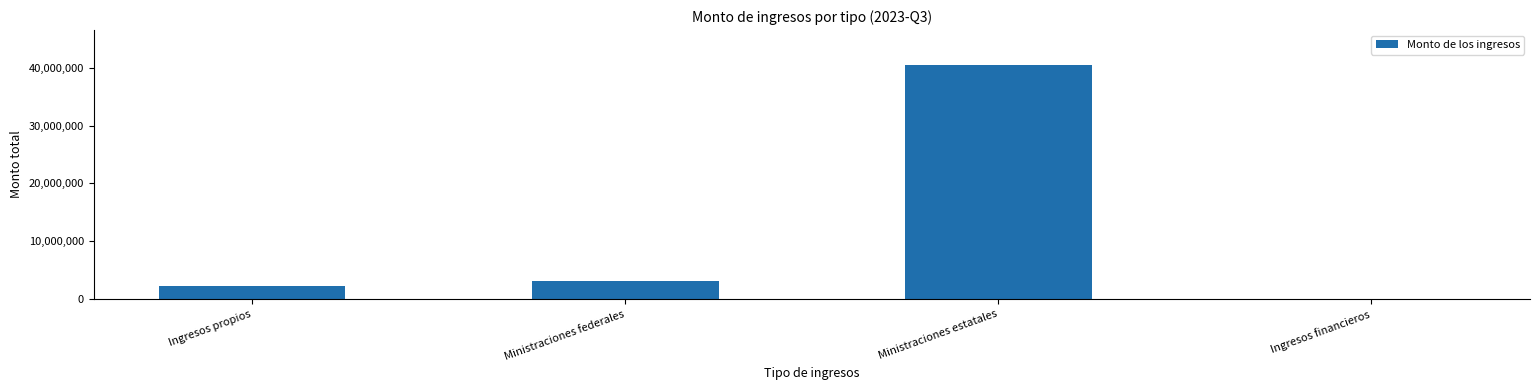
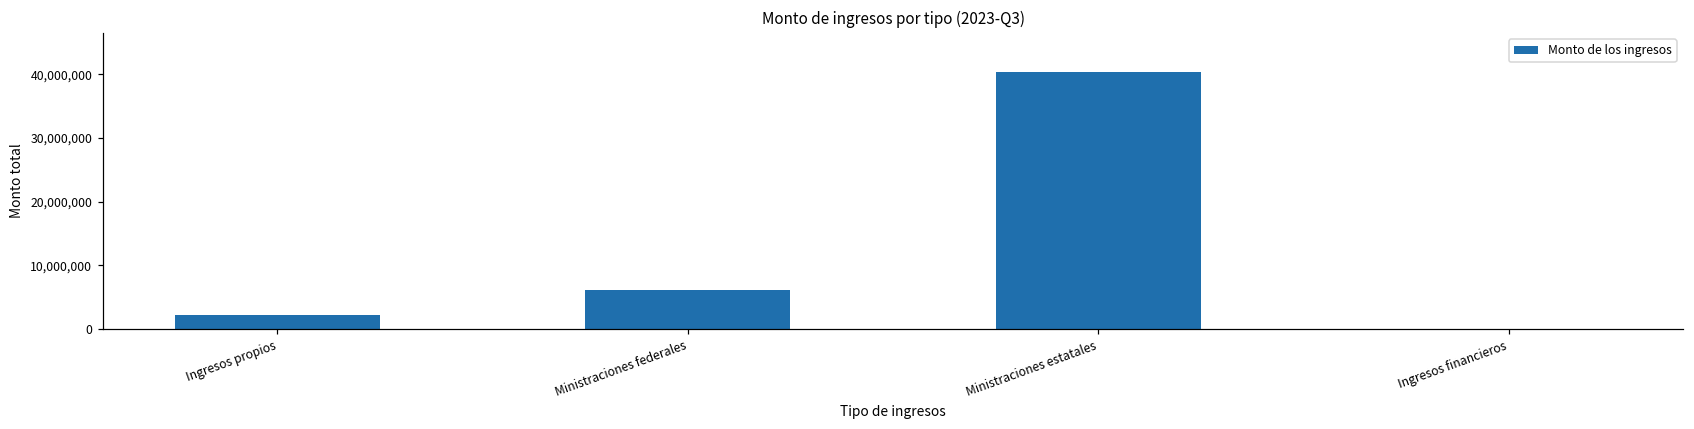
  {
    "Ingresos propios": "2,000,000",
-   "Ministraciones federales": "3,000,000",
+   "Ministraciones federales": "6,000,000",
    "Ministraciones estatales": "40,000,000"
  }
